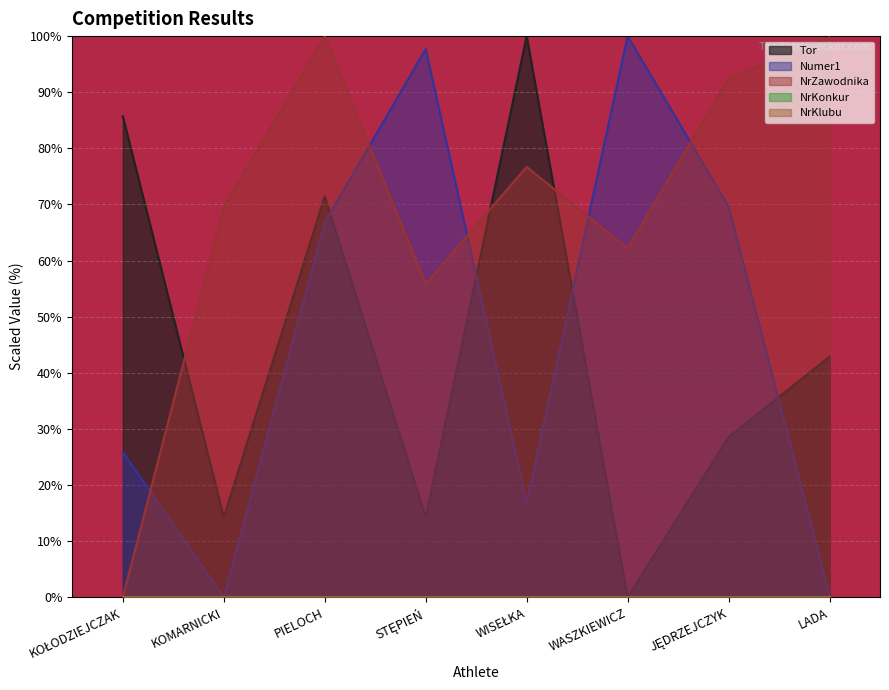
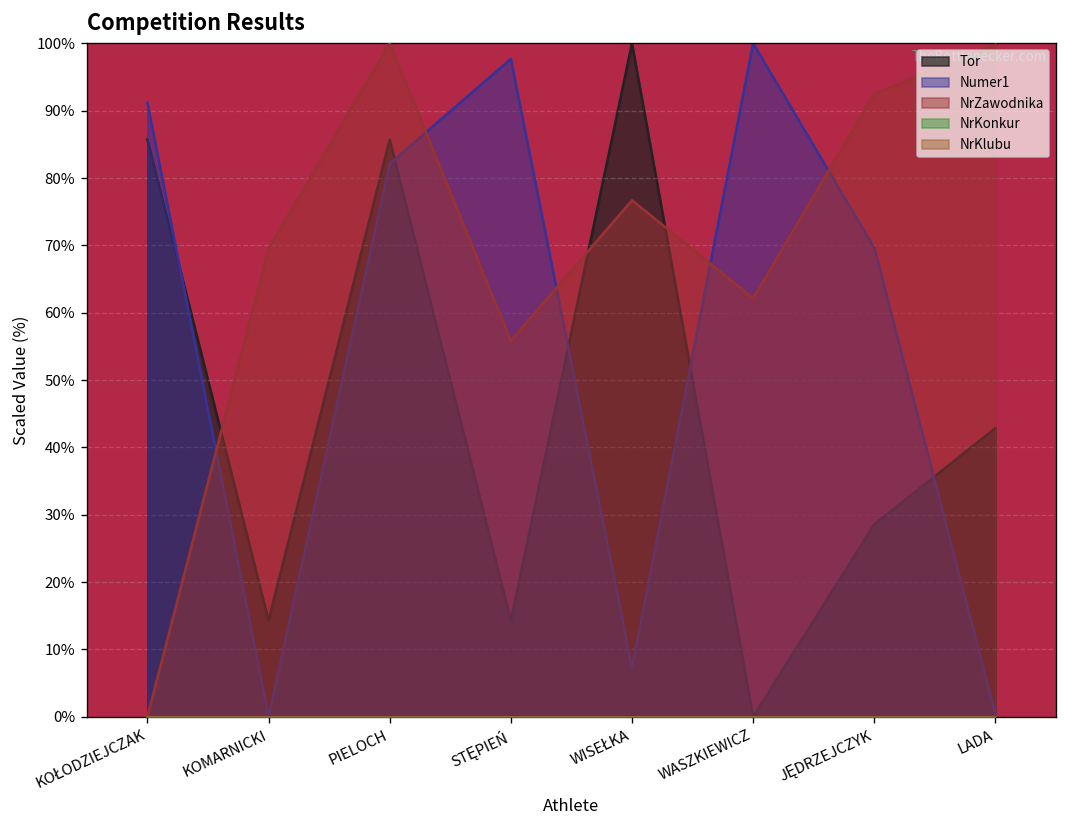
  {
    "Tor": {
      "KOŁODZIEJCZAK": "86%",
      "KOMARNICKI": "14%",
-     "PIELOCH": "71%",
+     "PIELOCH": "86%",
      "STĘPIEŃ": "14%",
      "WISEŁKA": "100%",
      "JĘDRZEJCZYK": "29%",
      "LADA": "43%"
    },
    "Numer1": {
-     "KOŁODZIEJCZAK": "26%",
-     "PIELOCH": "67%",
+     "KOŁODZIEJCZAK": "91%",
+     "PIELOCH": "82%",
      "STĘPIEŃ": "98%",
-     "WISEŁKA": "17%",
+     "WISEŁKA": "7%",
      "WASZKIEWICZ": "100%",
      "JĘDRZEJCZYK": "70%"
    }
  }
